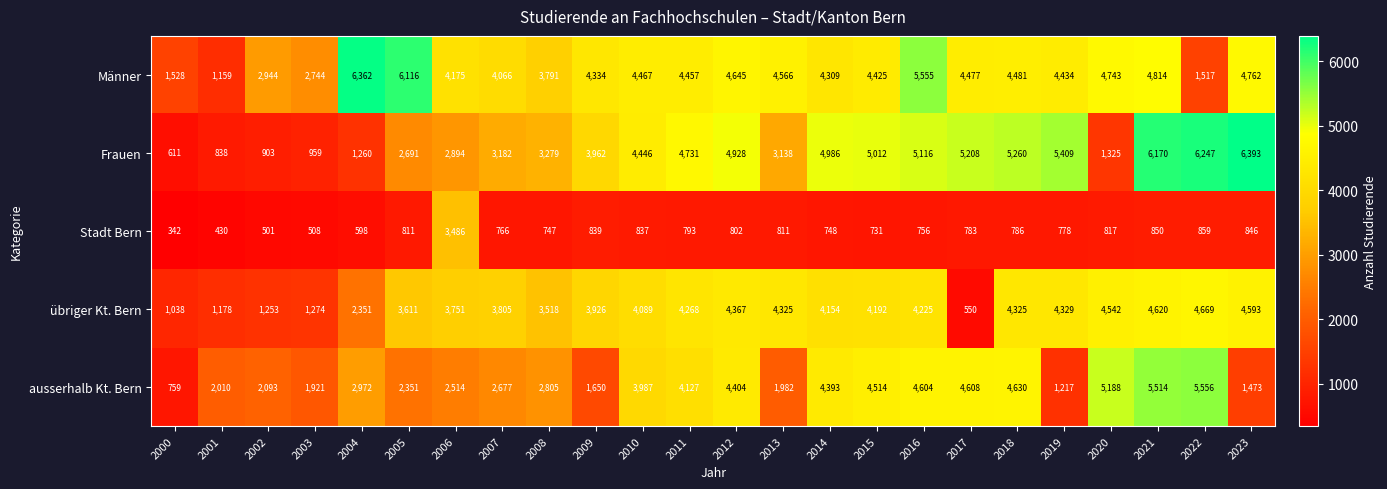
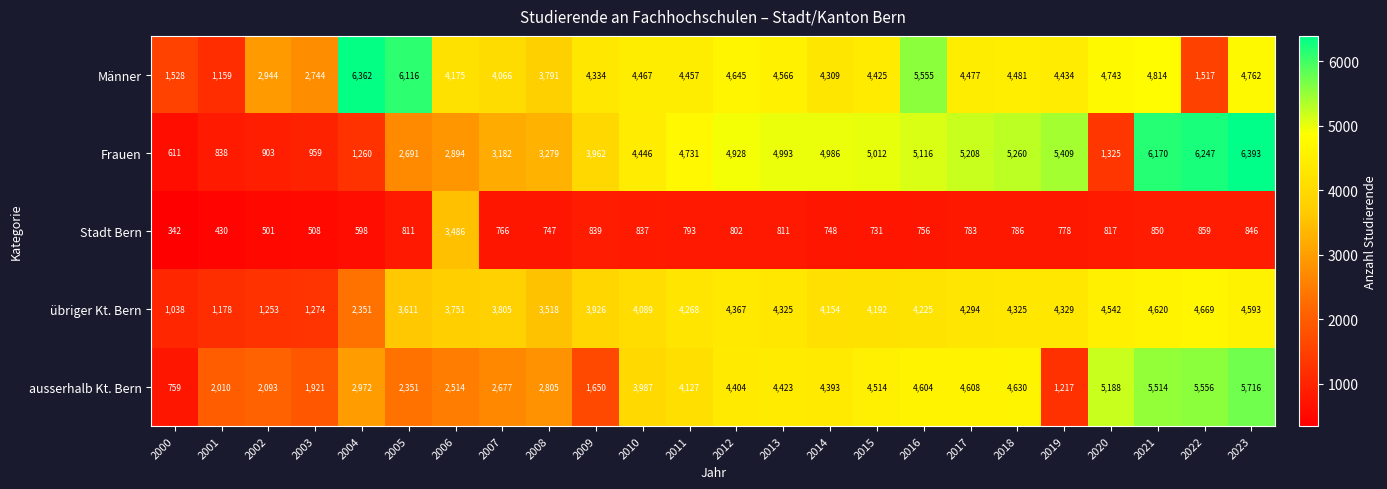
  {
    "Männer": {
      "2000": "1,528",
      "2001": "1,159",
      "2002": "2,944",
      "2003": "2,744",
      "2004": "6,362",
      "2005": "6,116",
      "2006": "4,175",
      "2007": "4,066",
      "2008": "3,791",
      "2009": "4,334",
      "2010": "4,467",
      "2011": "4,457",
      "2012": "4,645",
      "2013": "4,566",
      "2014": "4,309",
      "2015": "4,425",
      "2016": "5,555",
      "2017": "4,477",
      "2018": "4,481",
      "2019": "4,434",
      "2020": "4,743",
      "2021": "4,814",
      "2022": "1,517",
      "2023": "4,762"
    },
    "Frauen": {
      "2000": "611",
      "2001": "838",
      "2002": "903",
      "2003": "959",
      "2004": "1,260",
      "2005": "2,691",
      "2006": "2,894",
      "2007": "3,182",
      "2008": "3,279",
      "2009": "3,962",
      "2010": "4,446",
      "2011": "4,731",
      "2012": "4,928",
-     "2013": "3,138",
+     "2013": "4,993",
      "2014": "4,986",
      "2015": "5,012",
      "2016": "5,116",
      "2017": "5,208",
      "2018": "5,260",
      "2019": "5,409",
      "2020": "1,325",
      "2021": "6,170",
      "2022": "6,247",
      "2023": "6,393"
    },
    "Stadt Bern": {
      "2000": "342",
      "2001": "430",
      "2002": "501",
      "2003": "508",
      "2004": "598",
      "2005": "811",
      "2006": "3,486",
      "2007": "766",
      "2008": "747",
      "2009": "839",
      "2010": "837",
      "2011": "793",
      "2012": "802",
      "2013": "811",
      "2014": "748",
      "2015": "731",
      "2016": "756",
      "2017": "783",
      "2018": "786",
      "2019": "778",
      "2020": "817",
      "2021": "850",
      "2022": "859",
      "2023": "846"
    },
    "übriger Kt. Bern": {
      "2000": "1,038",
      "2001": "1,178",
      "2002": "1,253",
      "2003": "1,274",
      "2004": "2,351",
      "2005": "3,611",
      "2006": "3,751",
      "2007": "3,805",
      "2008": "3,518",
      "2009": "3,926",
      "2010": "4,089",
      "2011": "4,268",
      "2012": "4,367",
      "2013": "4,325",
      "2014": "4,154",
      "2015": "4,192",
      "2016": "4,225",
-     "2017": "550",
+     "2017": "4,294",
      "2018": "4,325",
      "2019": "4,329",
      "2020": "4,542",
      "2021": "4,620",
      "2022": "4,669",
      "2023": "4,593"
    },
    "ausserhalb Kt. Bern": {
      "2000": "759",
      "2001": "2,010",
      "2002": "2,093",
      "2003": "1,921",
      "2004": "2,972",
      "2005": "2,351",
      "2006": "2,514",
      "2007": "2,677",
      "2008": "2,805",
      "2009": "1,650",
      "2010": "3,987",
      "2011": "4,127",
      "2012": "4,404",
-     "2013": "1,982",
+     "2013": "4,423",
      "2014": "4,393",
      "2015": "4,514",
      "2016": "4,604",
      "2017": "4,608",
      "2018": "4,630",
      "2019": "1,217",
      "2020": "5,188",
      "2021": "5,514",
      "2022": "5,556",
-     "2023": "1,473"
+     "2023": "5,716"
    }
  }
